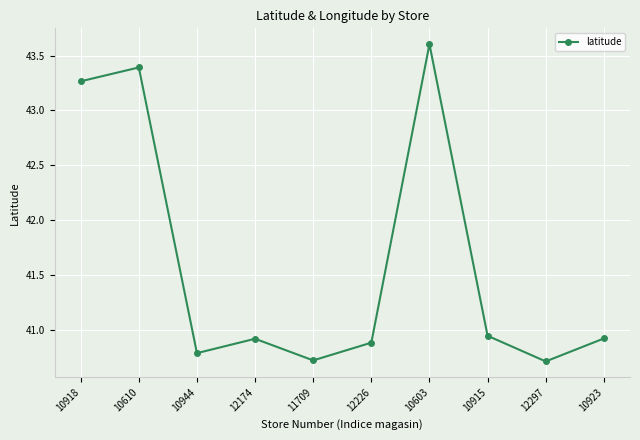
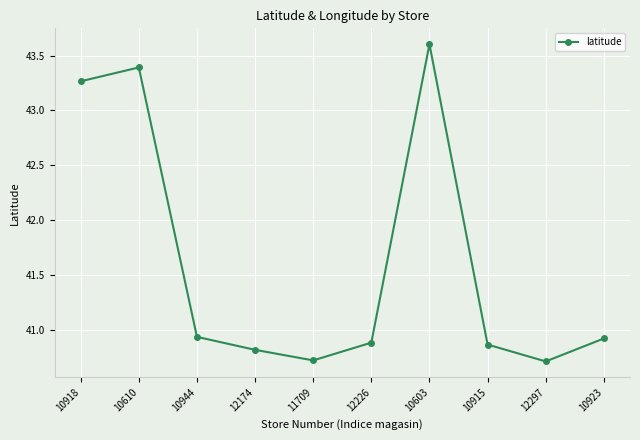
  {
    "10918": 43.27,
    "10610": 43.39,
-   "10944": 40.79,
-   "12174": 40.92,
+   "10944": 40.93,
+   "12174": 40.82,
    "11709": 40.72,
    "12226": 40.88,
    "10603": 43.60,
-   "10915": 40.94,
+   "10915": 40.86,
    "12297": 40.71,
    "10923": 40.92
  }
